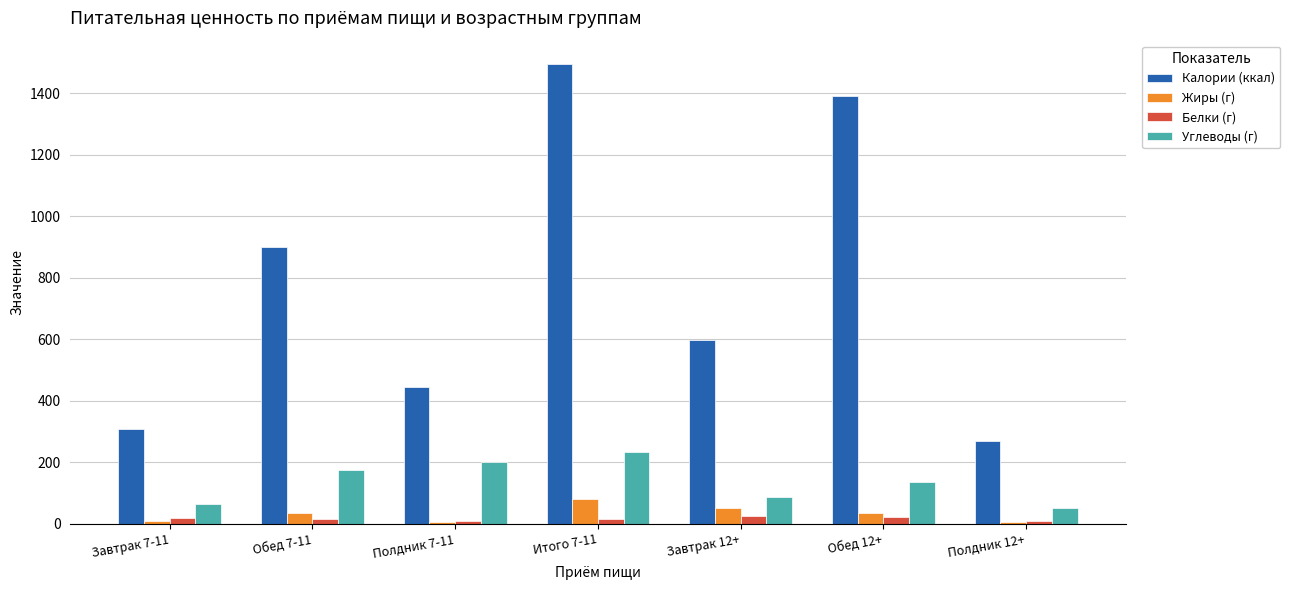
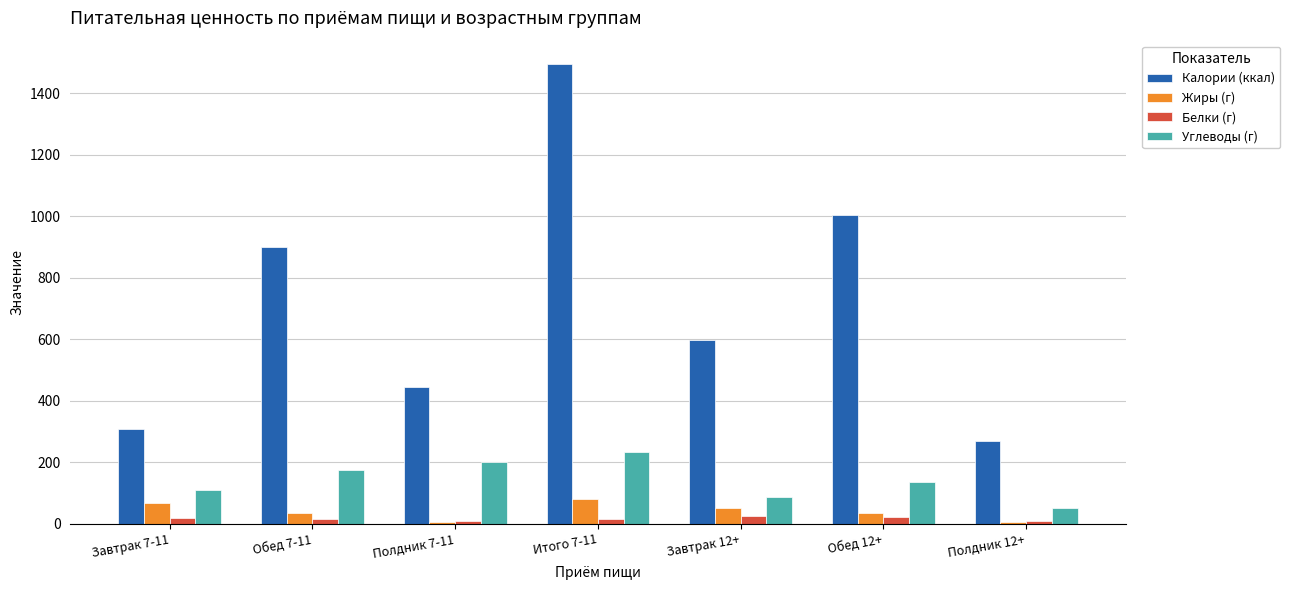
  {
    "Калории (ккал)": {
      "Завтрак 7-11": 310,
      "Обед 7-11": 900,
      "Полдник 7-11": 440,
      "Итого 7-11": 1500,
      "Завтрак 12+": 600,
-     "Обед 12+": 1390,
+     "Обед 12+": 1000,
      "Полдник 12+": 270
    },
    "Жиры (г)": {
-     "Завтрак 7-11": 10,
+     "Завтрак 7-11": 70,
      "Обед 7-11": 30,
      "Итого 7-11": 80,
      "Завтрак 12+": 50,
      "Обед 12+": 30
    },
    "Белки (г)": {
      "Завтрак 7-11": 20,
      "Обед 7-11": 20,
      "Итого 7-11": 20,
      "Завтрак 12+": 20,
      "Обед 12+": 20
    },
    "Углеводы (г)": {
-     "Завтрак 7-11": 60,
+     "Завтрак 7-11": 110,
      "Обед 7-11": 170,
      "Полдник 7-11": 200,
      "Итого 7-11": 230,
      "Завтрак 12+": 90,
      "Обед 12+": 140,
      "Полдник 12+": 50
    }
  }
